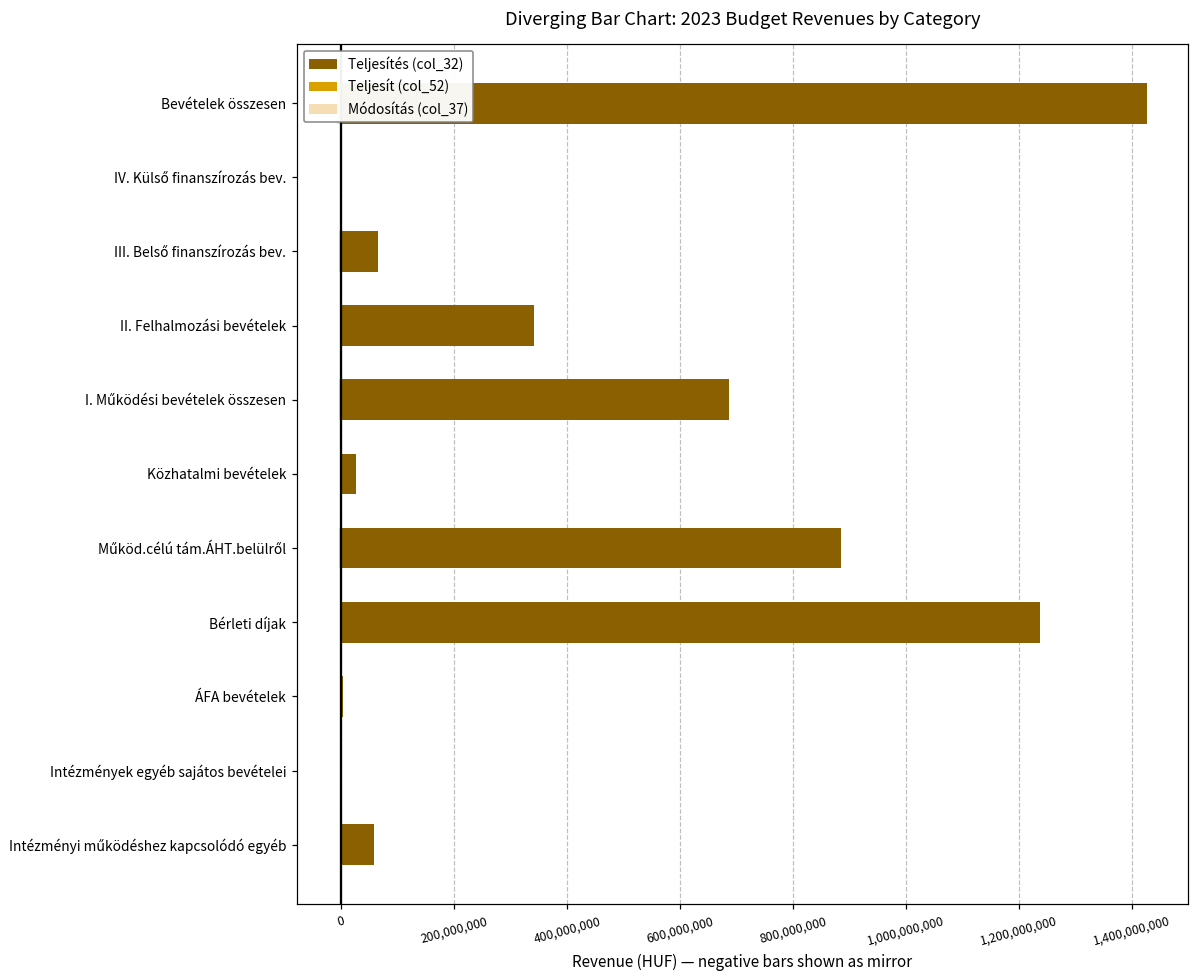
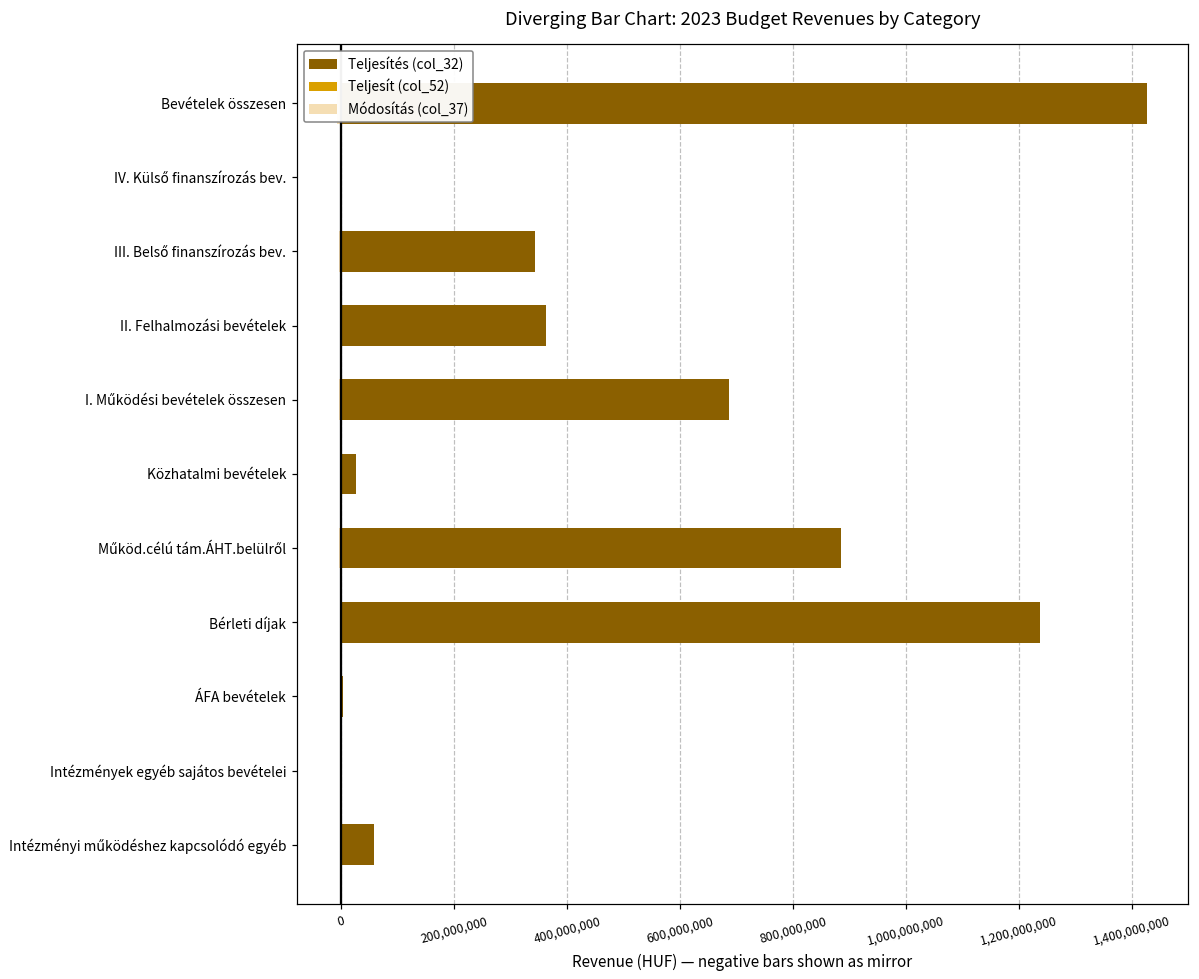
  {
    "Teljesítés (col_32)": {
      "Bevételek összesen": "1,430,000,000",
      "IV. Külső finanszírozás bev.": "0",
-     "III. Belső finanszírozás bev.": "70,000,000",
-     "II. Felhalmozási bevételek": "340,000,000",
+     "III. Belső finanszírozás bev.": "340,000,000",
+     "II. Felhalmozási bevételek": "360,000,000",
      "I. Működési bevételek összesen": "690,000,000",
      "Közhatalmi bevételek": "30,000,000",
      "Működ.célú tám.ÁHT.belülről": "890,000,000",
      "Bérleti díjak": "1,240,000,000",
      "Intézmények egyéb sajátos bevételei": "0",
      "Intézményi működéshez kapcsolódó egyéb": "60,000,000"
    },
    "Teljesít (col_52)": {
      "IV. Külső finanszírozás bev.": "0",
      "II. Felhalmozási bevételek": "0",
      "Közhatalmi bevételek": "0",
      "Bérleti díjak": "0"
    },
    "Módosítás (col_37)": {
      "IV. Külső finanszírozás bev.": "0",
      "II. Felhalmozási bevételek": "0",
      "Közhatalmi bevételek": "0",
      "Bérleti díjak": "0"
    }
  }
